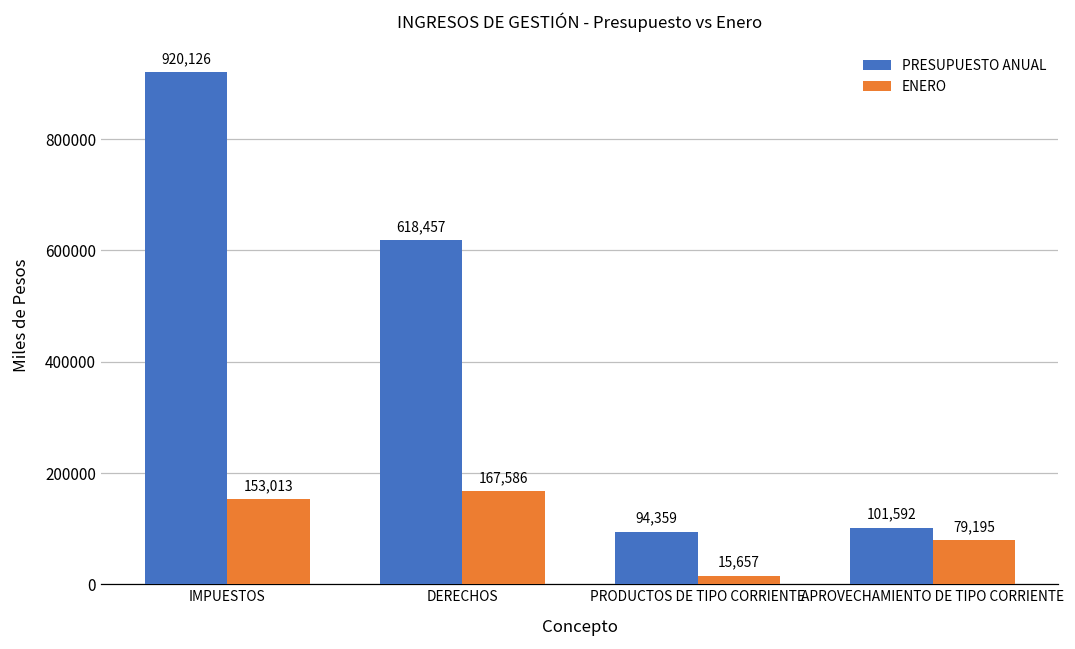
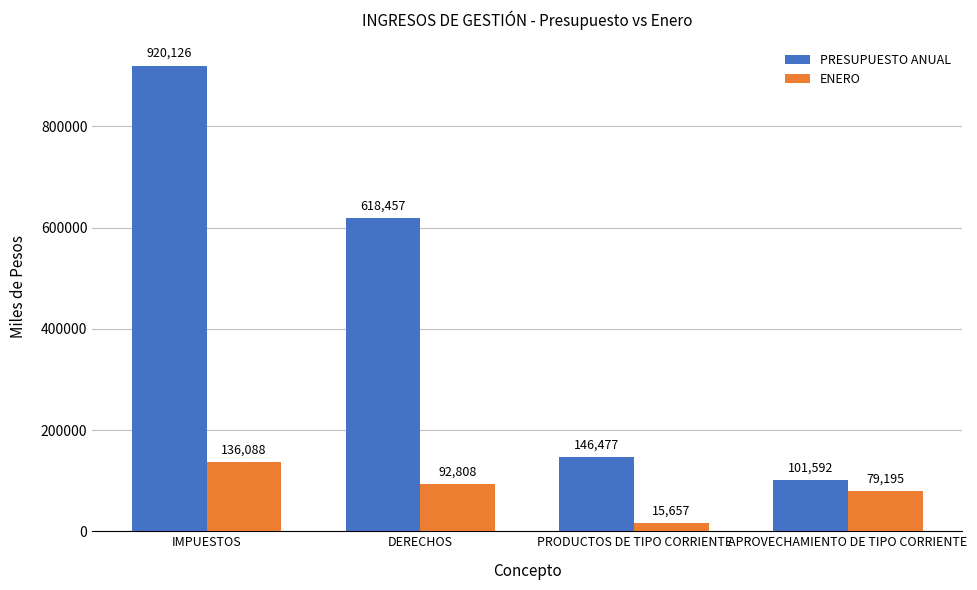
  {
    "PRESUPUESTO ANUAL": {
      "IMPUESTOS": "920,126",
      "DERECHOS": "618,457",
-     "PRODUCTOS DE TIPO CORRIENTE": "94,359",
+     "PRODUCTOS DE TIPO CORRIENTE": "146,477",
      "APROVECHAMIENTO DE TIPO CORRIENTE": "101,592"
    },
    "ENERO": {
-     "IMPUESTOS": "153,013",
-     "DERECHOS": "167,586",
+     "IMPUESTOS": "136,088",
+     "DERECHOS": "92,808",
      "PRODUCTOS DE TIPO CORRIENTE": "15,657",
      "APROVECHAMIENTO DE TIPO CORRIENTE": "79,195"
    }
  }
